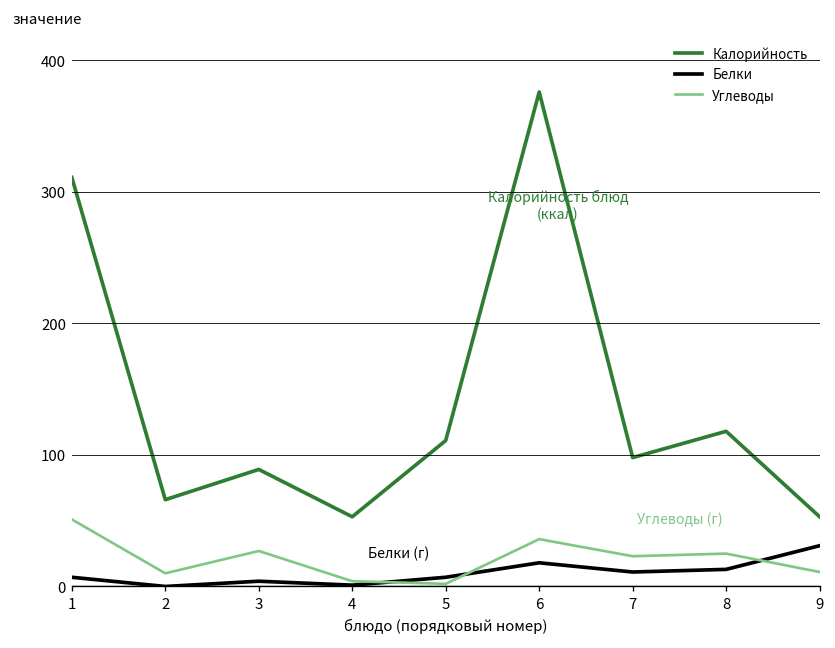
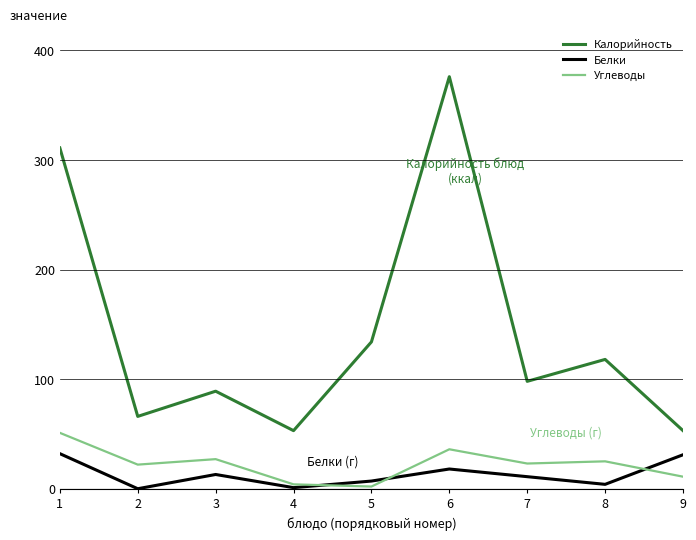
  {
    "Калорийность": {
      "1": 311,
      "2": 66,
      "3": 89,
      "4": 53,
-     "5": 111,
+     "5": 134,
      "6": 376,
      "7": 98,
      "8": 118,
      "9": 53
    },
    "Белки": {
-     "1": 7,
+     "1": 32,
      "2": 0,
-     "3": 4,
+     "3": 13,
      "4": 1,
      "5": 7,
      "6": 18,
      "7": 11,
-     "8": 13,
+     "8": 4,
      "9": 31
    },
    "Углеводы": {
      "1": 51,
-     "2": 10,
+     "2": 22,
      "3": 27,
      "4": 4,
      "5": 2,
      "6": 36,
      "7": 23,
      "8": 25,
      "9": 11
    }
  }
